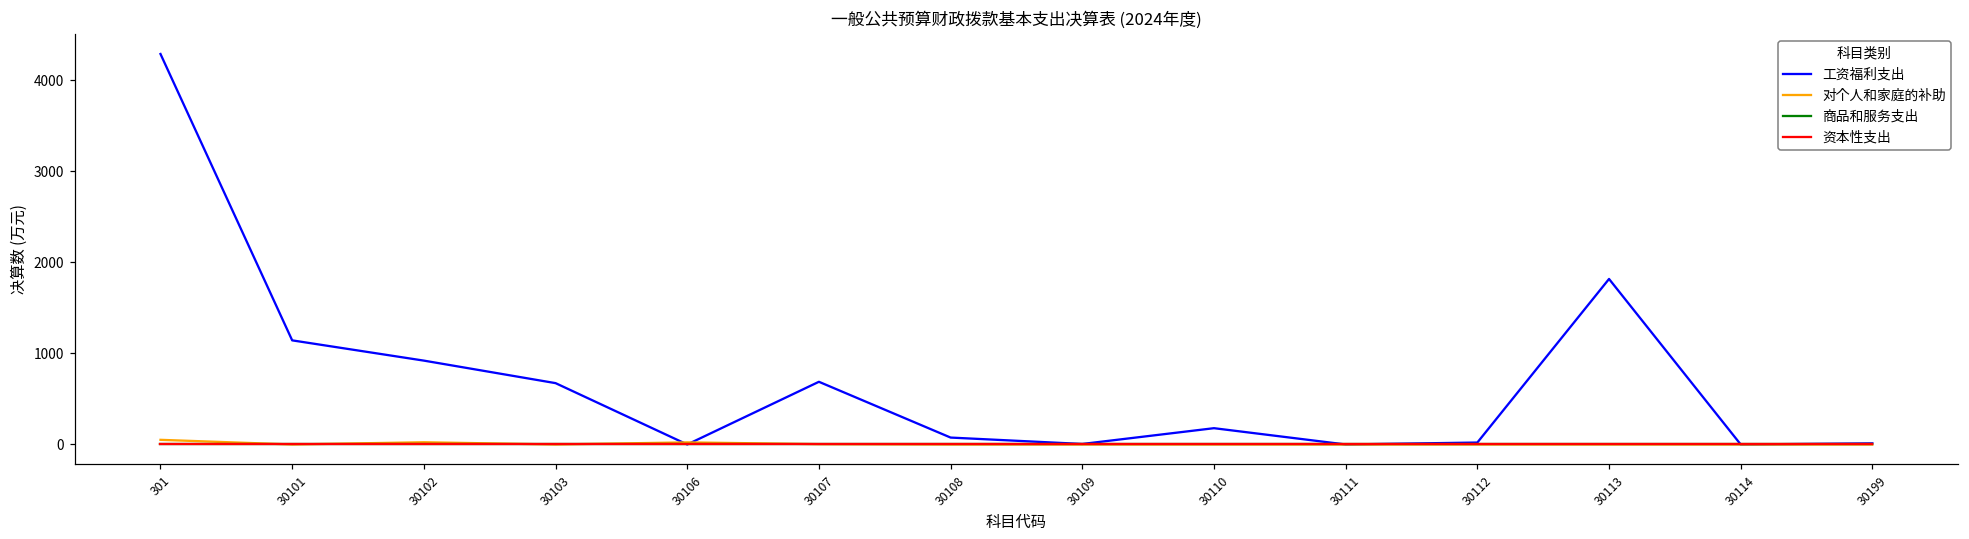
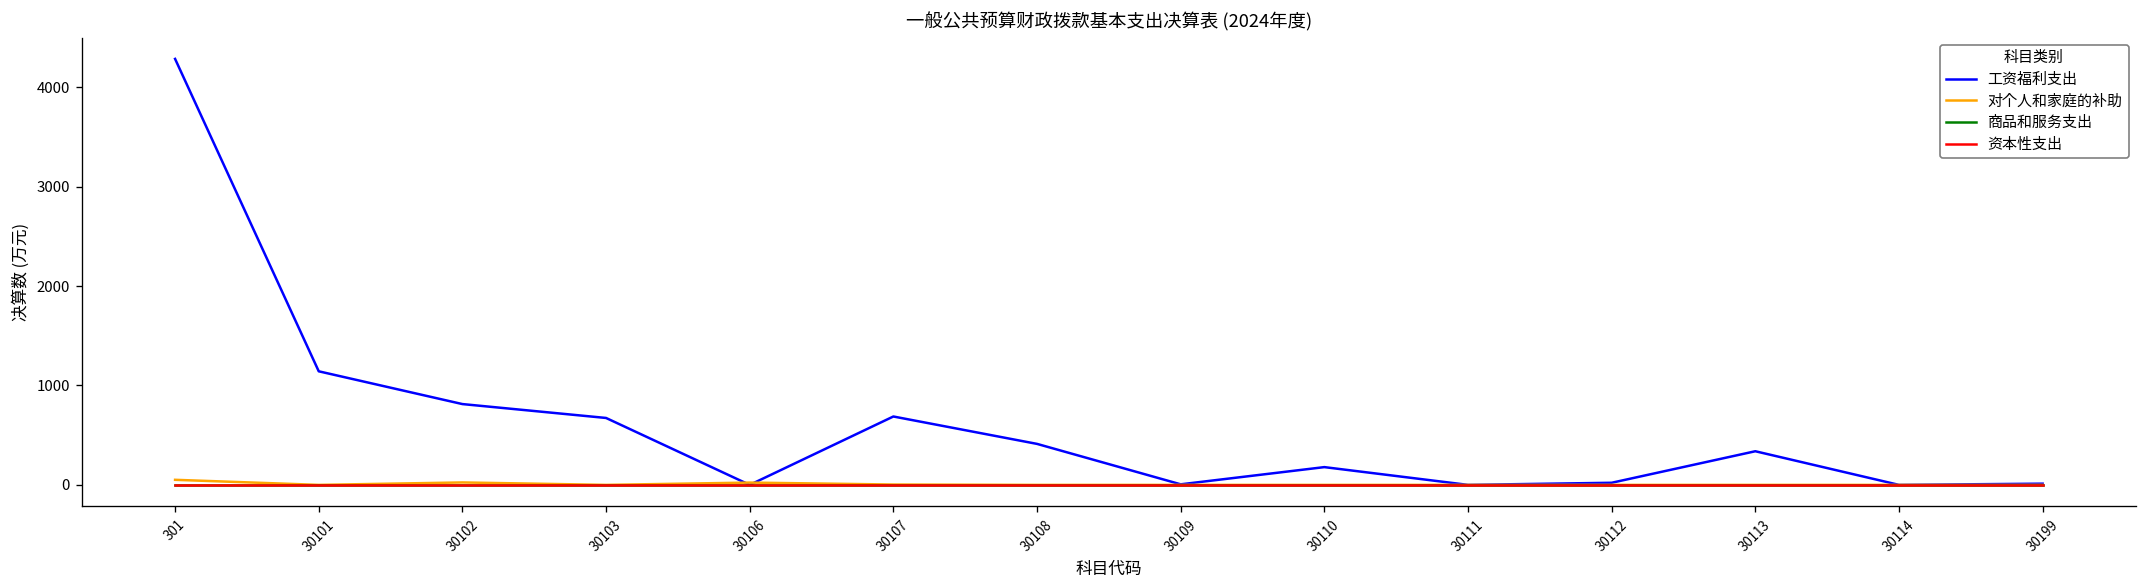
  {
    "工资福利支出": {
      "301": 4300,
      "30101": 1100,
-     "30102": 900,
+     "30102": 800,
      "30103": 700,
      "30107": 700,
-     "30108": 100,
+     "30108": 400,
      "30110": 200,
-     "30113": 1800
+     "30113": 300
    },
    "对个人和家庭的补助": {
      "301": 100
    },
    "资本性支出": {
      "301": 0
    }
  }
